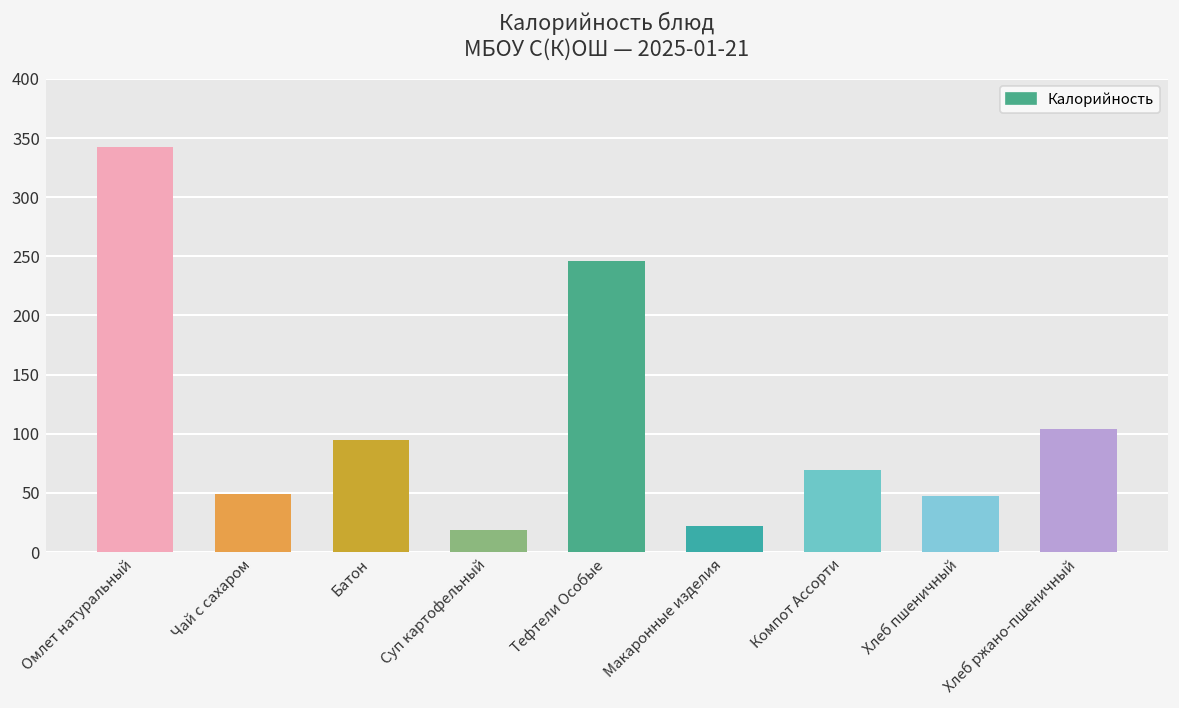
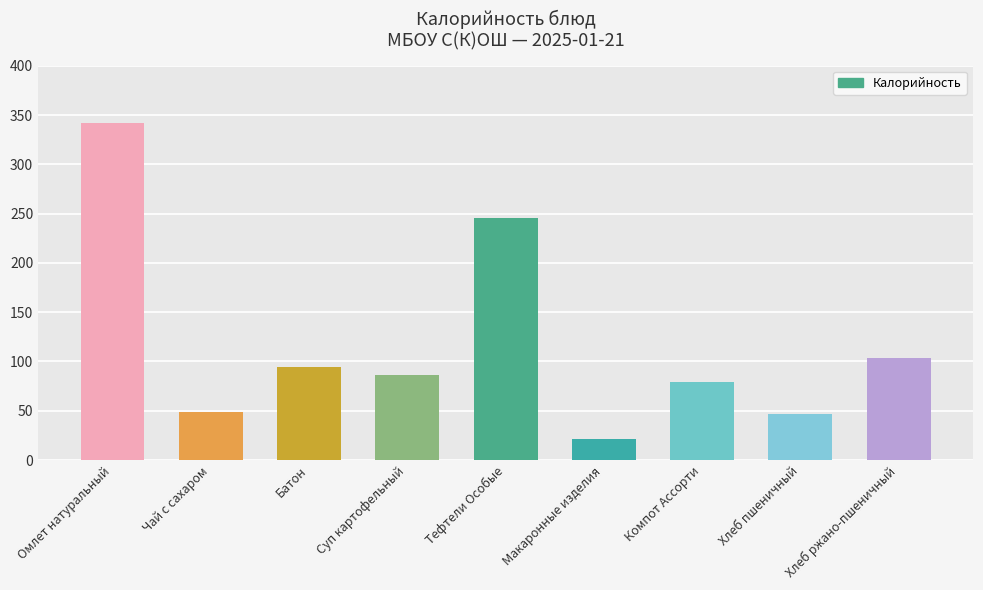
  {
    "Омлет натуральный": 340,
    "Чай с сахаром": 50,
    "Батон": 90,
-   "Суп картофельный": 20,
+   "Суп картофельный": 90,
    "Тефтели Особые": 250,
    "Макаронные изделия": 20,
-   "Компот Ассорти": 70,
+   "Компот Ассорти": 80,
    "Хлеб пшеничный": 50,
    "Хлеб ржано-пшеничный": 100
  }
